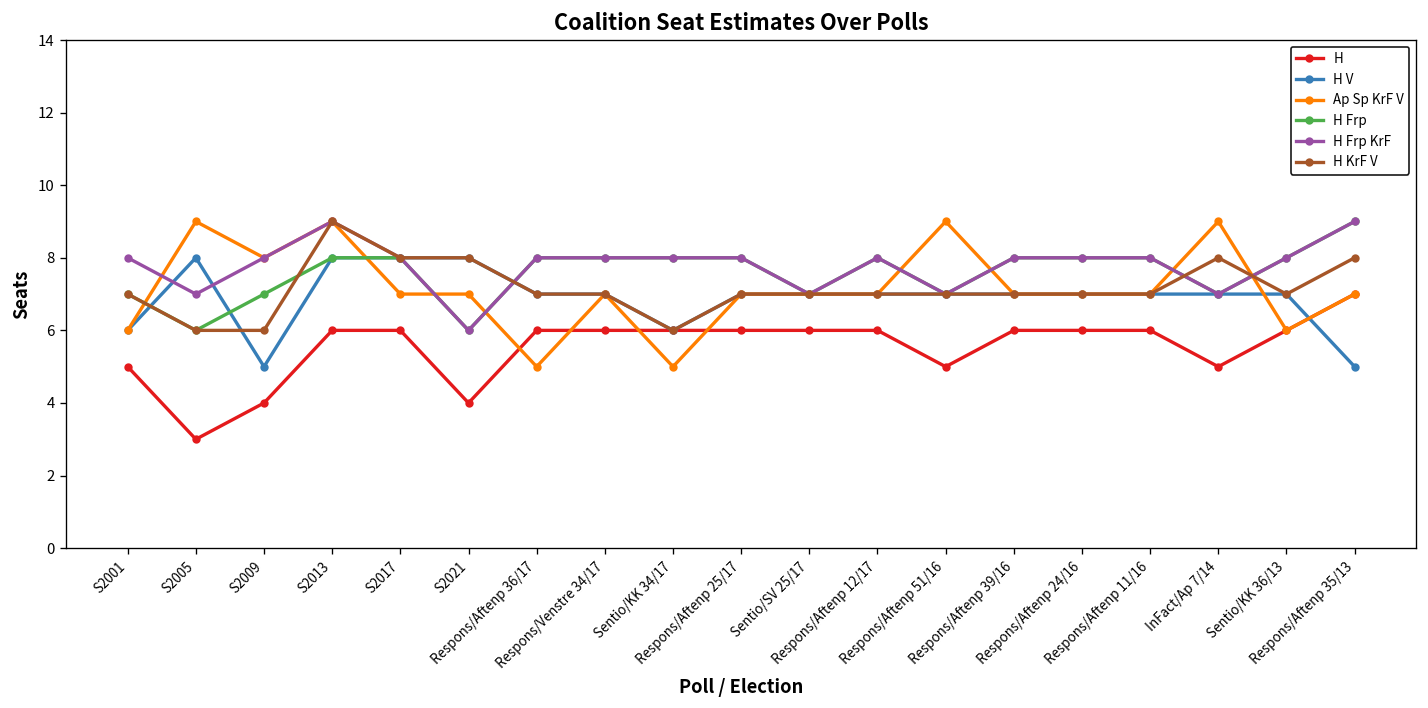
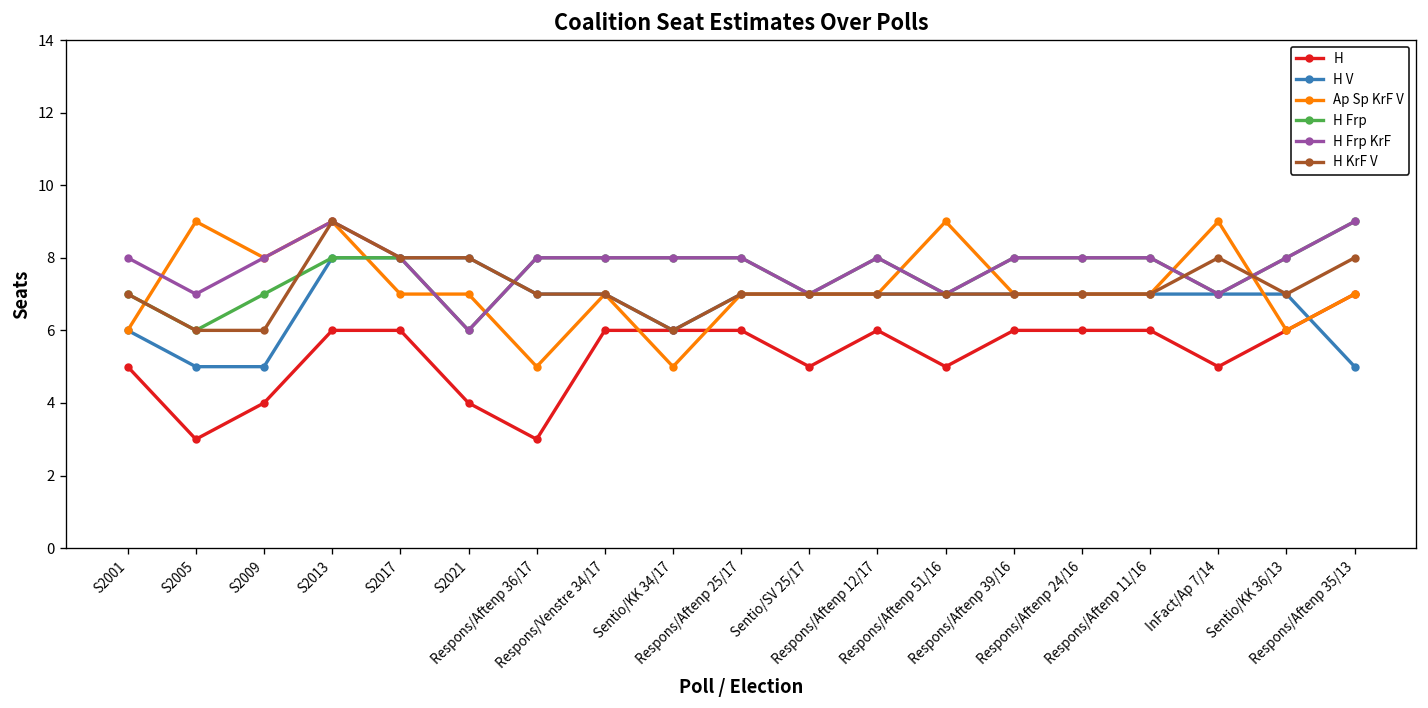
  {
    "H": {
      "S2001": 5,
      "S2005": 3,
      "S2009": 4,
      "S2013": 6,
      "S2017": 6,
      "S2021": 4,
-     "Respons/Aftenp 36/17": 6,
+     "Respons/Aftenp 36/17": 3,
      "Respons/Venstre 34/17": 6,
      "Respons/Aftenp 25/17": 6,
-     "Sentio/SV 25/17": 6,
+     "Sentio/SV 25/17": 5,
      "Respons/Aftenp 12/17": 6,
      "Respons/Aftenp 51/16": 5,
      "Respons/Aftenp 39/16": 6,
      "Respons/Aftenp 24/16": 6,
      "Respons/Aftenp 11/16": 6,
      "InFact/Ap 7/14": 5
    },
    "H V": {
-     "S2005": 8,
+     "S2005": 5,
      "S2009": 5,
      "Respons/Aftenp 35/13": 5
    },
    "Ap Sp KrF V": {
      "S2005": 9,
      "S2017": 7,
      "S2021": 7,
      "Respons/Aftenp 36/17": 5,
      "Sentio/KK 34/17": 5,
      "Respons/Aftenp 51/16": 9,
      "InFact/Ap 7/14": 9
    },
    "H Frp": {
      "S2009": 7
    },
    "H Frp KrF": {
      "S2001": 8,
      "S2005": 7
    },
    "H KrF V": {
      "S2009": 6,
      "InFact/Ap 7/14": 8,
      "Respons/Aftenp 35/13": 8
    }
  }
